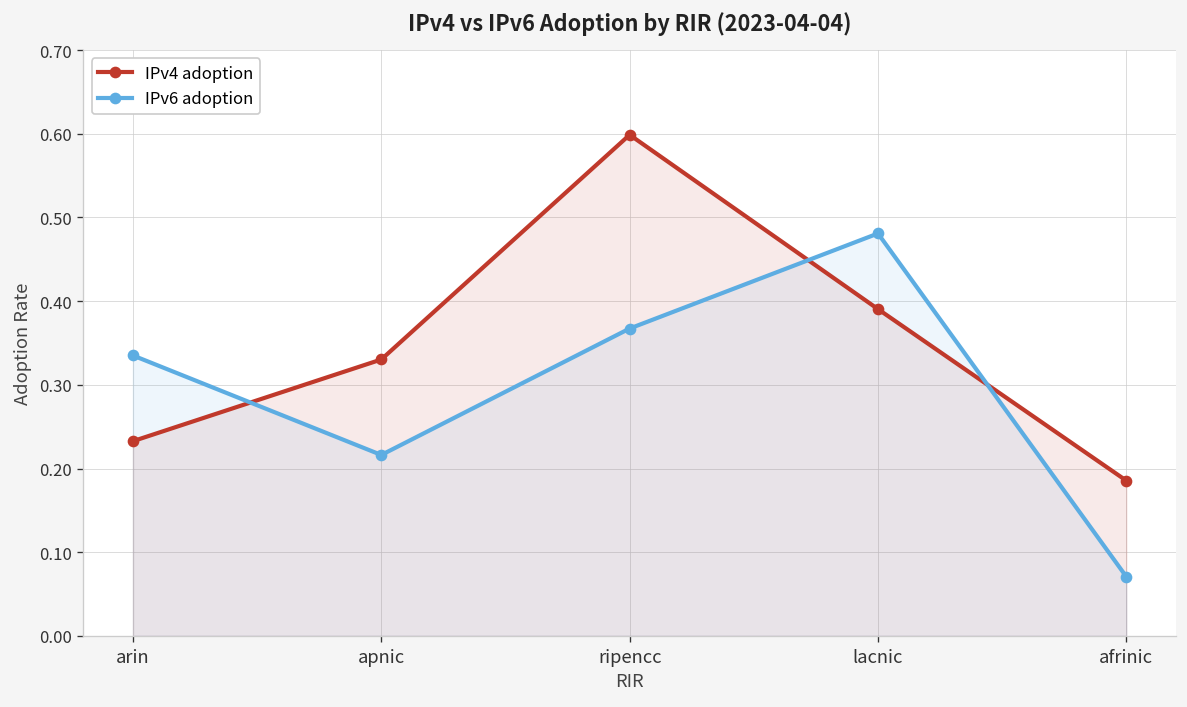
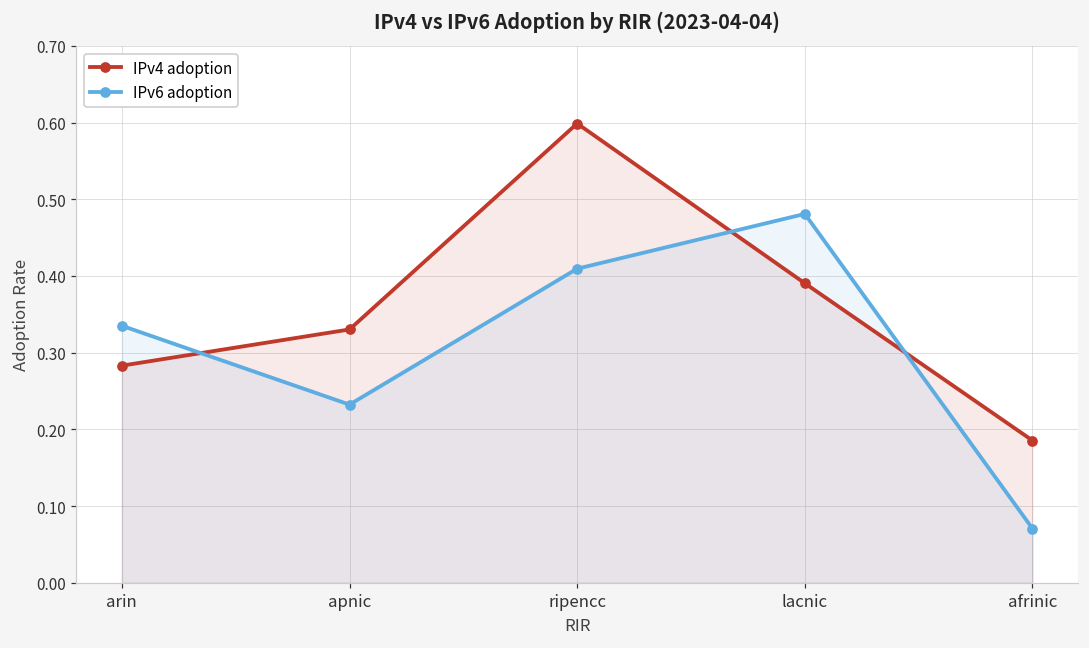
  {
    "IPv4 adoption": {
-     "arin": 0.23,
+     "arin": 0.28,
      "apnic": 0.33,
      "ripencc": 0.60,
      "lacnic": 0.39,
      "afrinic": 0.19
    },
    "IPv6 adoption": {
      "arin": 0.34,
-     "apnic": 0.22,
-     "ripencc": 0.37,
+     "apnic": 0.23,
+     "ripencc": 0.41,
      "lacnic": 0.48,
      "afrinic": 0.07
    }
  }
